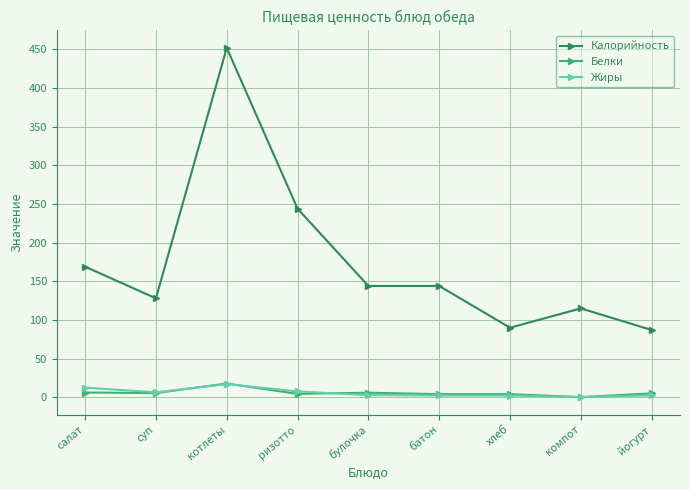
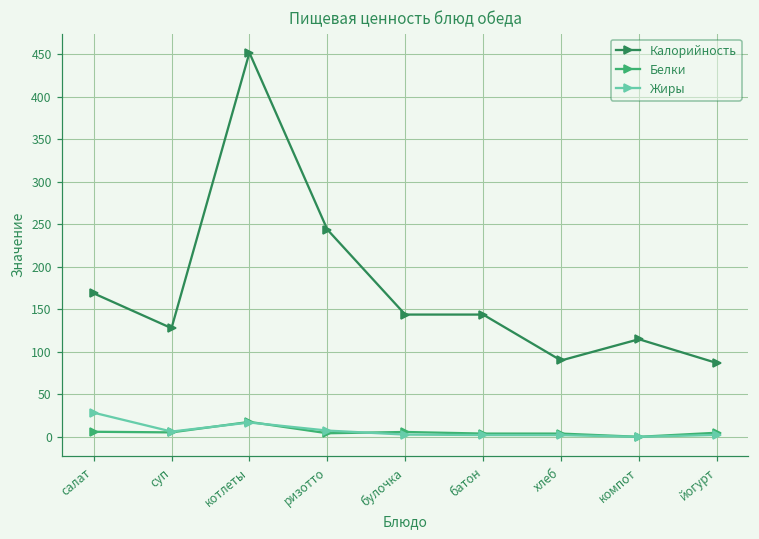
  {
    "Жиры": {
-     "салат": 10
+     "салат": 30
    }
  }
